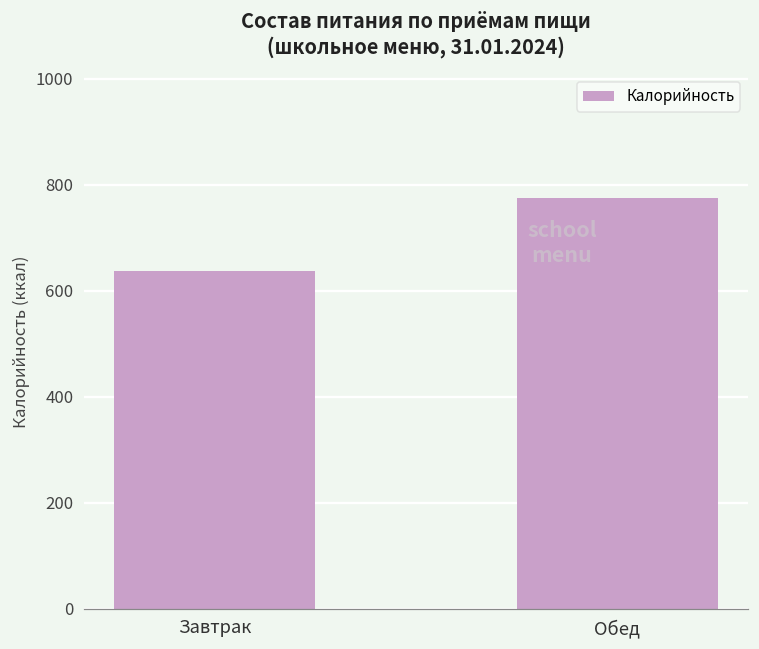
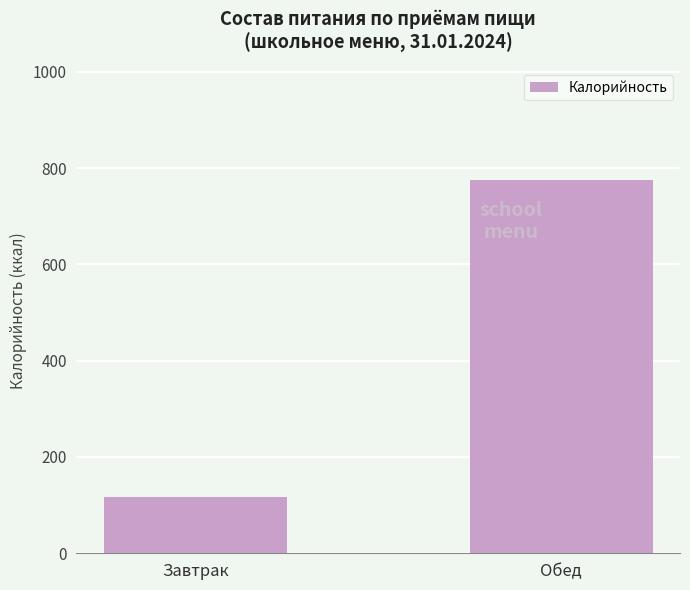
  {
-   "Завтрак": 640,
+   "Завтрак": 120,
    "Обед": 780
  }
